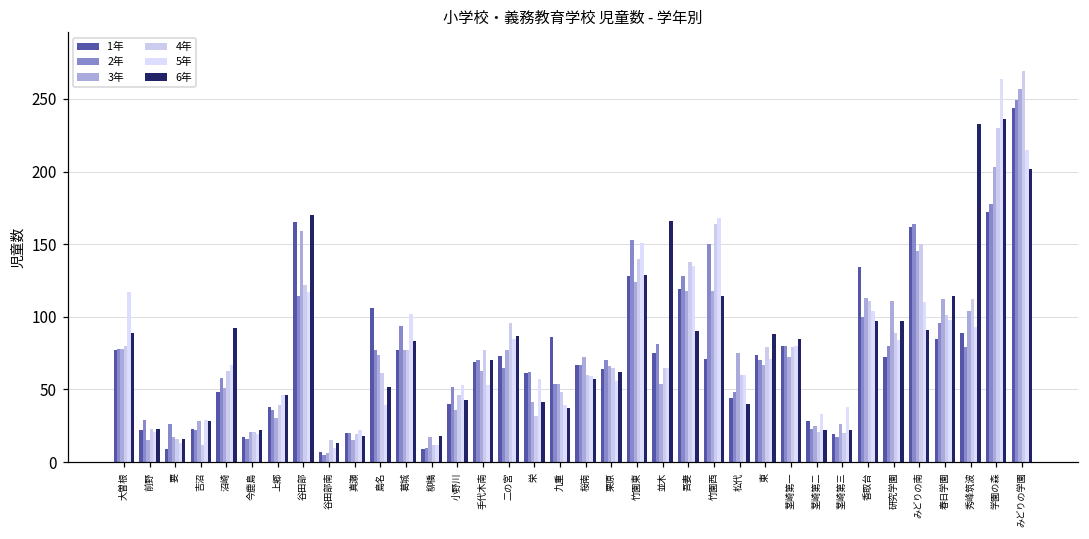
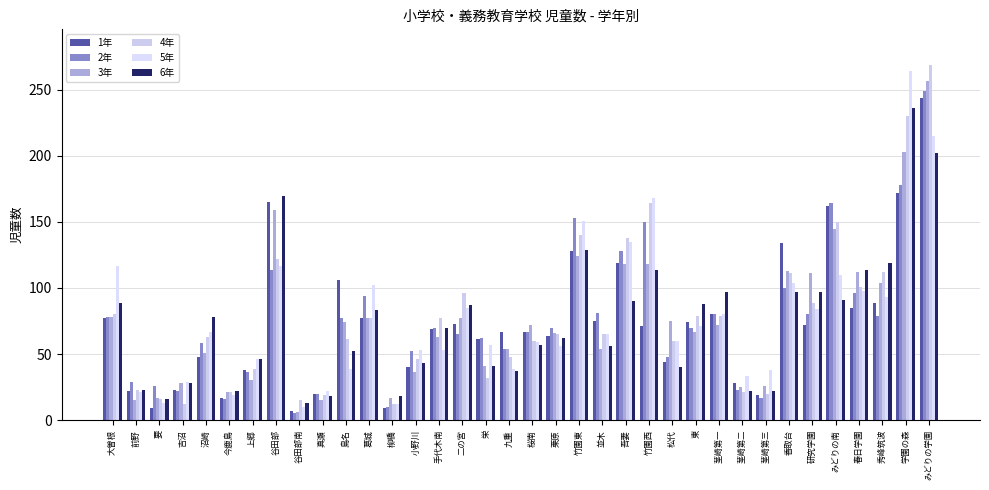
  {
    "1年": {
      "大曽根": 77,
      "前野": 22,
      "要": 9,
      "吉沼": 23,
      "沼崎": 48,
      "今鹿島": 17,
      "上郷": 38,
      "谷田部": 165,
      "谷田部南": 7,
      "真瀬": 20,
      "島名": 106,
      "葛城": 77,
      "柳橋": 9,
      "小野川": 40,
      "手代木南": 69,
      "二の宮": 73,
      "栄": 61,
-     "九重": 86,
+     "九重": 67,
      "桜南": 67,
      "栗原": 64,
      "竹園東": 128,
      "並木": 75,
      "吾妻": 119,
      "竹園西": 71,
      "松代": 44,
      "東": 74,
      "茎崎第一": 80,
      "茎崎第二": 28,
      "茎崎第三": 19,
      "香取台": 134,
      "研究学園": 72,
      "みどりの南": 162,
      "春日学園": 85,
      "秀峰筑波": 89,
      "学園の森": 172,
      "みどりの学園": 244
    },
    "6年": {
      "大曽根": 89,
      "前野": 23,
      "要": 16,
      "吉沼": 28,
-     "沼崎": 92,
+     "沼崎": 78,
      "今鹿島": 22,
      "上郷": 46,
      "谷田部": 170,
      "谷田部南": 13,
      "真瀬": 18,
      "島名": 52,
      "葛城": 83,
      "柳橋": 18,
      "小野川": 43,
      "手代木南": 70,
      "二の宮": 87,
      "栄": 41,
      "九重": 37,
      "桜南": 57,
      "栗原": 62,
      "竹園東": 129,
-     "並木": 166,
+     "並木": 56,
      "吾妻": 90,
      "竹園西": 114,
      "松代": 40,
      "東": 88,
-     "茎崎第一": 85,
+     "茎崎第一": 97,
      "茎崎第二": 22,
      "茎崎第三": 22,
      "香取台": 97,
      "研究学園": 97,
      "みどりの南": 91,
      "春日学園": 114,
-     "秀峰筑波": 233,
+     "秀峰筑波": 119,
      "学園の森": 236,
      "みどりの学園": 202
    }
  }
